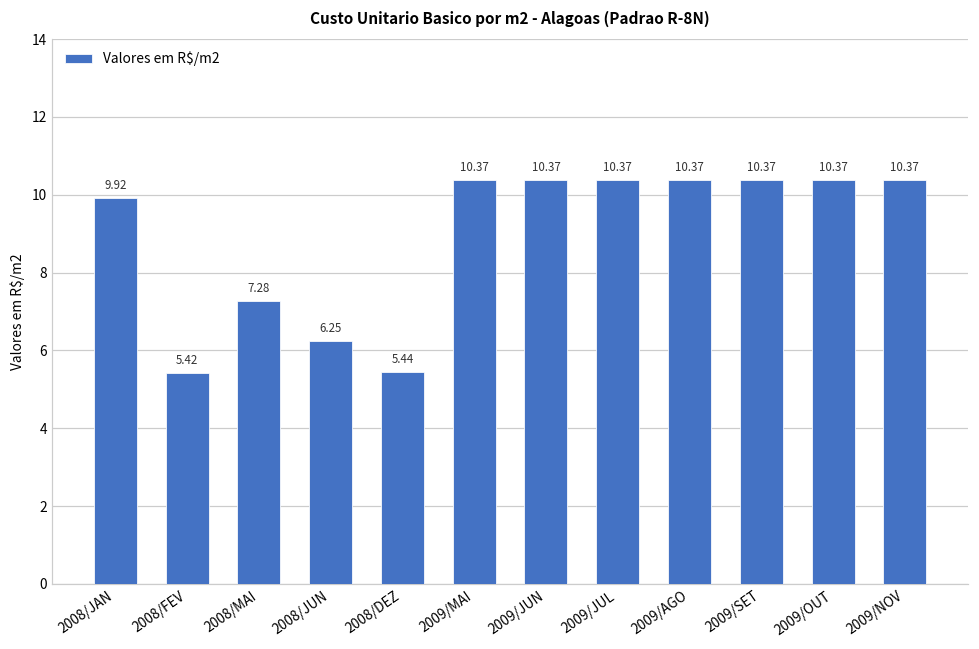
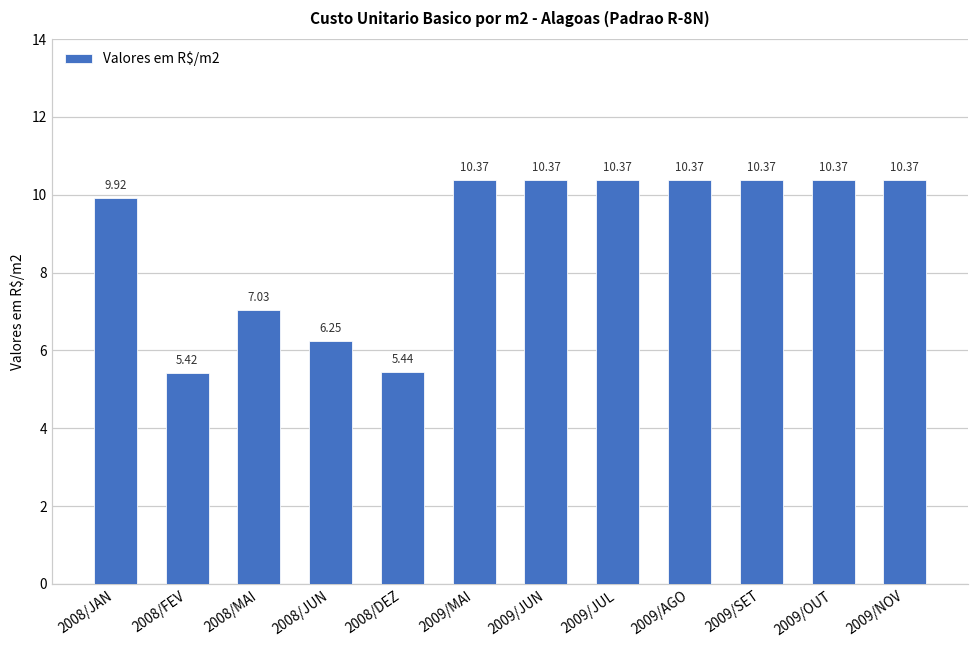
  {
    "2008/JAN": 9.92,
    "2008/FEV": 5.42,
-   "2008/MAI": 7.28,
+   "2008/MAI": 7.03,
    "2008/JUN": 6.25,
    "2008/DEZ": 5.44,
    "2009/MAI": 10.37,
    "2009/JUN": 10.37,
    "2009/JUL": 10.37,
    "2009/AGO": 10.37,
    "2009/SET": 10.37,
    "2009/OUT": 10.37,
    "2009/NOV": 10.37
  }
